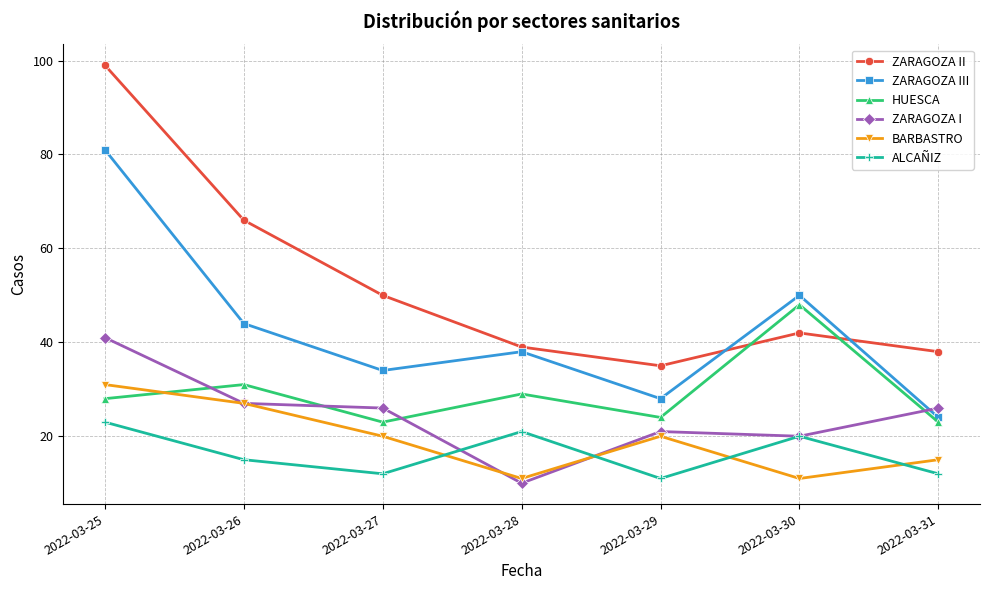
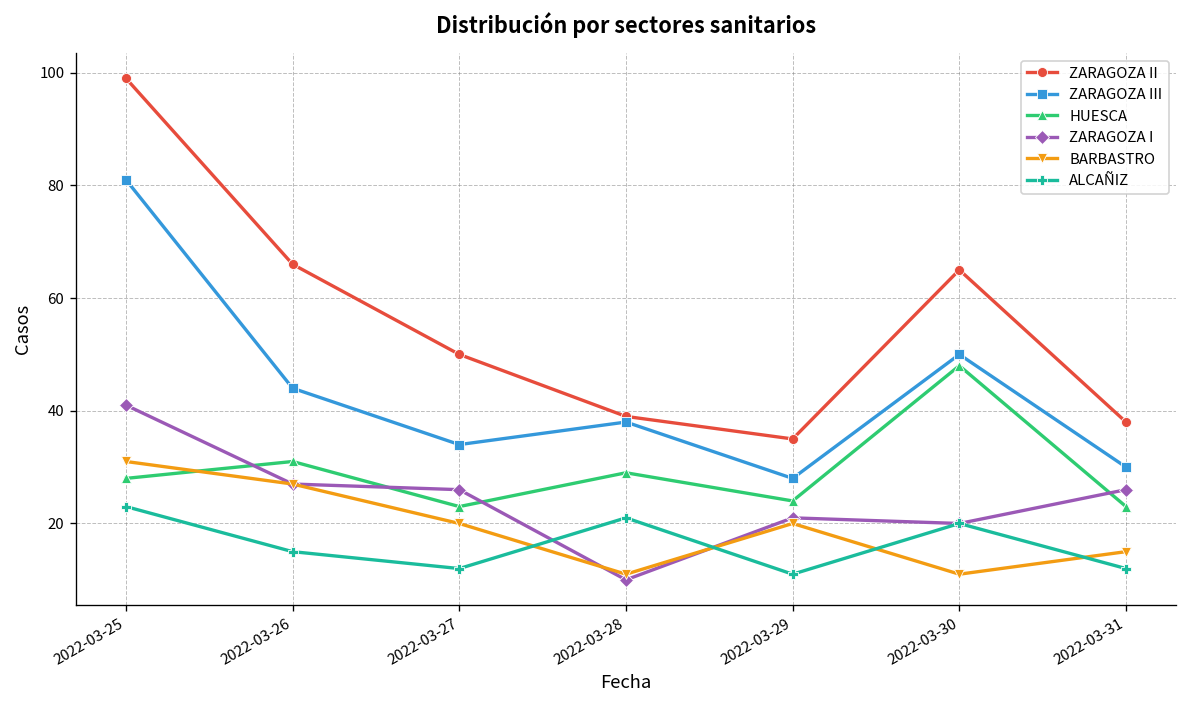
  {
    "ZARAGOZA II": {
      "2022-03-25": 99,
      "2022-03-26": 66,
      "2022-03-27": 50,
      "2022-03-28": 39,
      "2022-03-29": 35,
-     "2022-03-30": 42,
+     "2022-03-30": 65,
      "2022-03-31": 38
    },
    "ZARAGOZA III": {
      "2022-03-25": 81,
      "2022-03-26": 44,
      "2022-03-27": 34,
      "2022-03-28": 38,
      "2022-03-29": 28,
      "2022-03-30": 50,
-     "2022-03-31": 24
+     "2022-03-31": 30
    },
    "ZARAGOZA I": {
      "2022-03-25": 41,
      "2022-03-27": 26,
      "2022-03-28": 10,
      "2022-03-29": 21,
      "2022-03-31": 26
    },
    "BARBASTRO": {
      "2022-03-25": 31,
      "2022-03-27": 20,
      "2022-03-28": 11,
      "2022-03-29": 20,
      "2022-03-30": 11,
      "2022-03-31": 15
    }
  }
